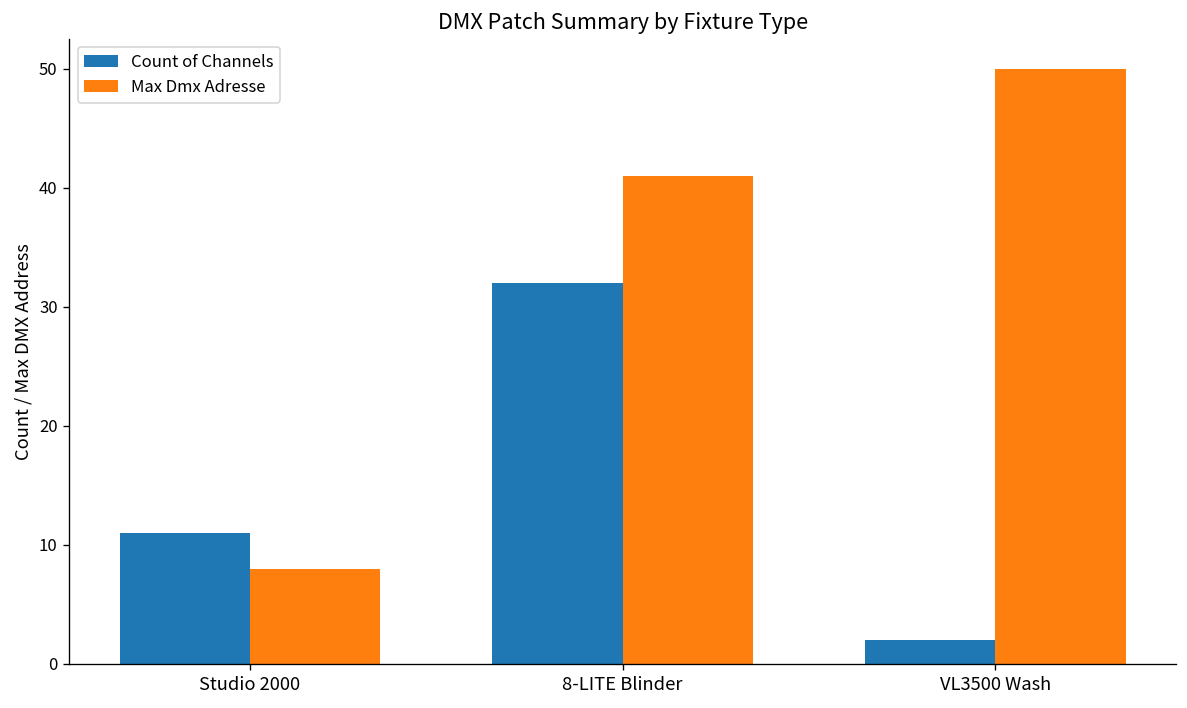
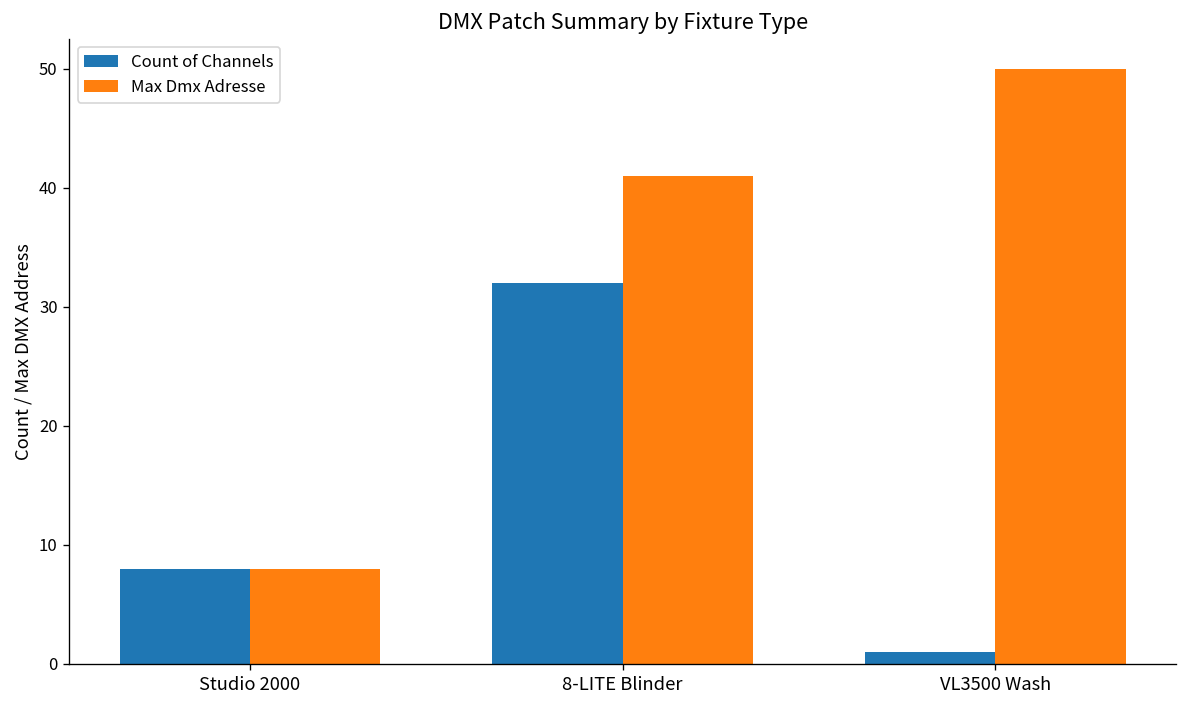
  {
    "Count of Channels": {
-     "Studio 2000": 11,
+     "Studio 2000": 8,
      "8-LITE Blinder": 32,
-     "VL3500 Wash": 2
+     "VL3500 Wash": 1
    },
    "Max Dmx Adresse": {
      "Studio 2000": 8,
      "8-LITE Blinder": 41,
      "VL3500 Wash": 50
    }
  }
